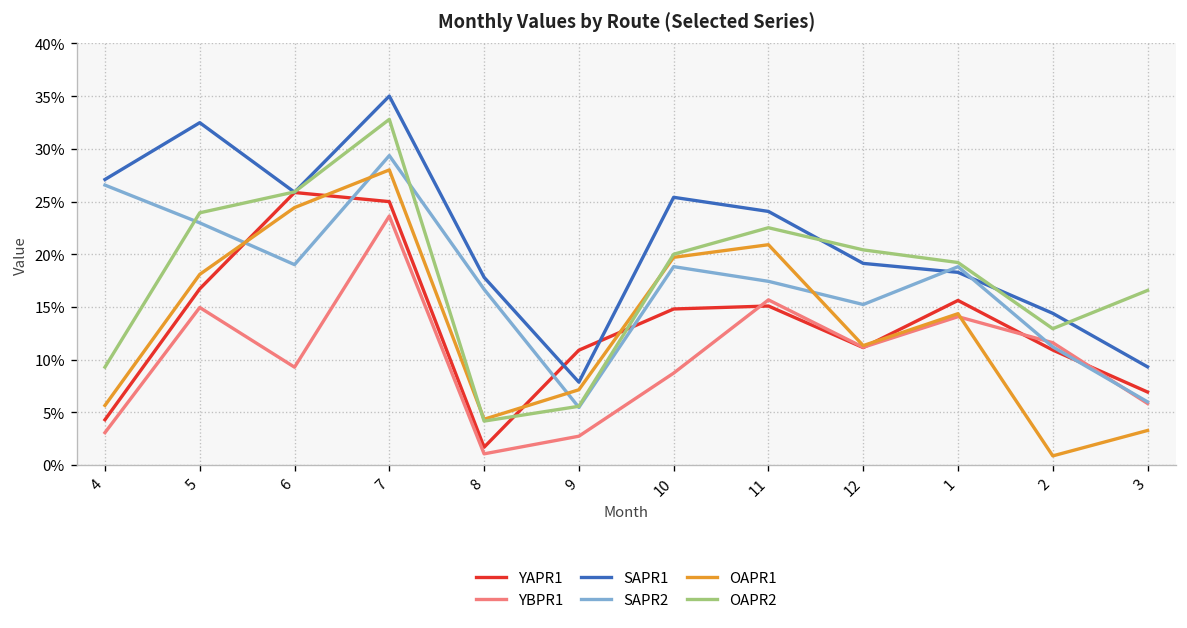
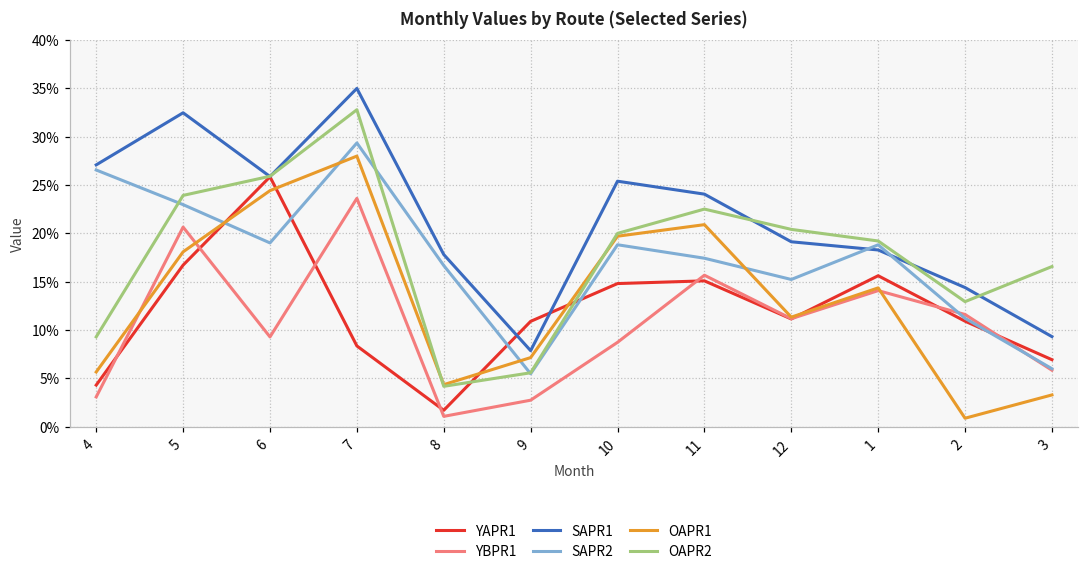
  {
    "YAPR1": {
      "4": "4%",
      "5": "17%",
-     "7": "25%",
+     "7": "8%",
      "8": "2%",
      "9": "11%",
      "10": "15%",
      "11": "15%",
      "1": "16%",
      "2": "11%",
      "3": "7%"
    },
    "YBPR1": {
      "4": "3%",
-     "5": "15%",
+     "5": "21%",
      "6": "9%",
      "7": "24%",
      "8": "1%",
      "9": "3%",
      "10": "9%",
      "11": "16%",
      "2": "12%"
    },
    "SAPR1": {
      "4": "27%",
      "5": "32%",
      "7": "35%",
      "8": "18%",
      "9": "8%",
      "10": "25%",
      "11": "24%",
      "12": "19%",
      "1": "18%",
      "2": "14%",
      "3": "9%"
    },
    "SAPR2": {
      "4": "27%",
      "5": "23%",
      "6": "19%",
      "7": "29%",
      "8": "17%",
      "10": "19%",
      "11": "17%",
      "12": "15%",
      "1": "19%",
      "2": "11%"
    },
    "OAPR1": {
      "4": "6%",
      "5": "18%",
      "6": "24%",
      "7": "28%",
      "9": "7%",
      "11": "21%",
      "2": "1%",
      "3": "3%"
    },
    "OAPR2": {
      "4": "9%",
      "5": "24%",
      "7": "33%",
      "11": "23%",
      "12": "20%",
      "1": "19%",
      "2": "13%",
      "3": "17%"
    }
  }
